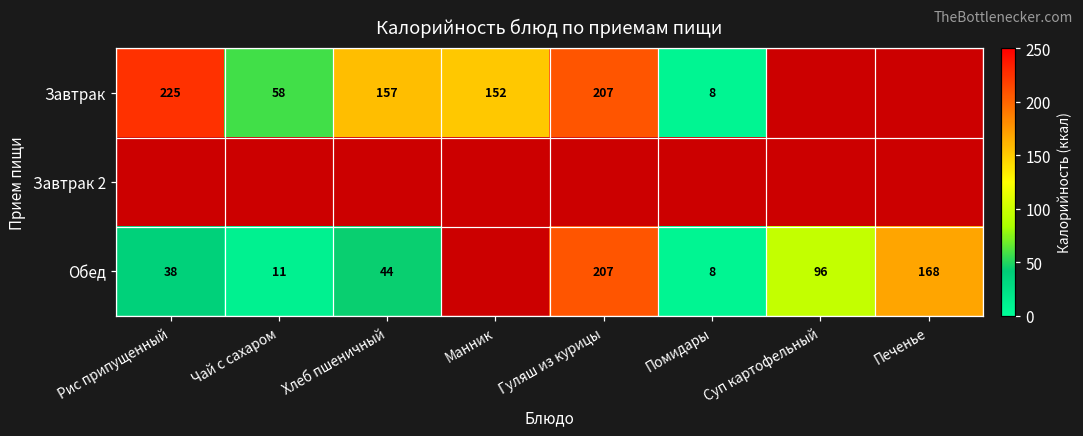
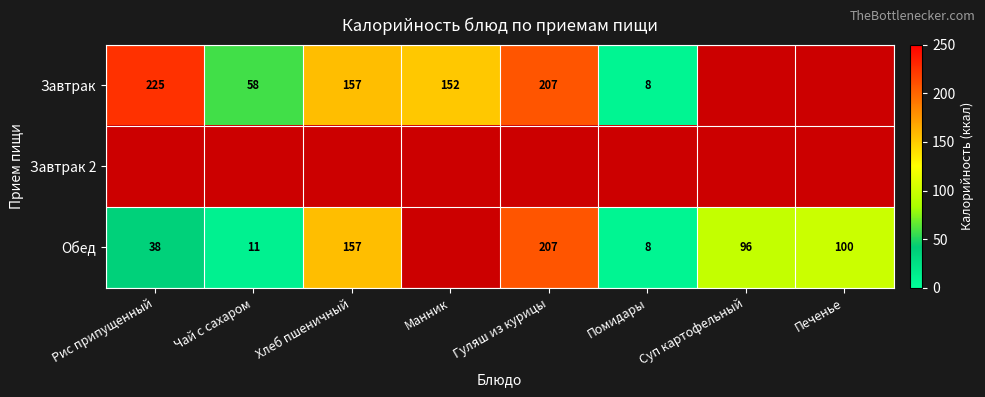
  {
    "Завтрак": {
      "Рис припущенный": 225,
      "Чай с сахаром": 58,
      "Хлеб пшеничный": 157,
      "Манник": 152,
      "Гуляш из курицы": 207,
      "Помидары": 8
    },
    "Обед": {
      "Рис припущенный": 38,
      "Чай с сахаром": 11,
-     "Хлеб пшеничный": 44,
+     "Хлеб пшеничный": 157,
      "Гуляш из курицы": 207,
      "Помидары": 8,
      "Суп картофельный": 96,
-     "Печенье": 168
+     "Печенье": 100
    }
  }
